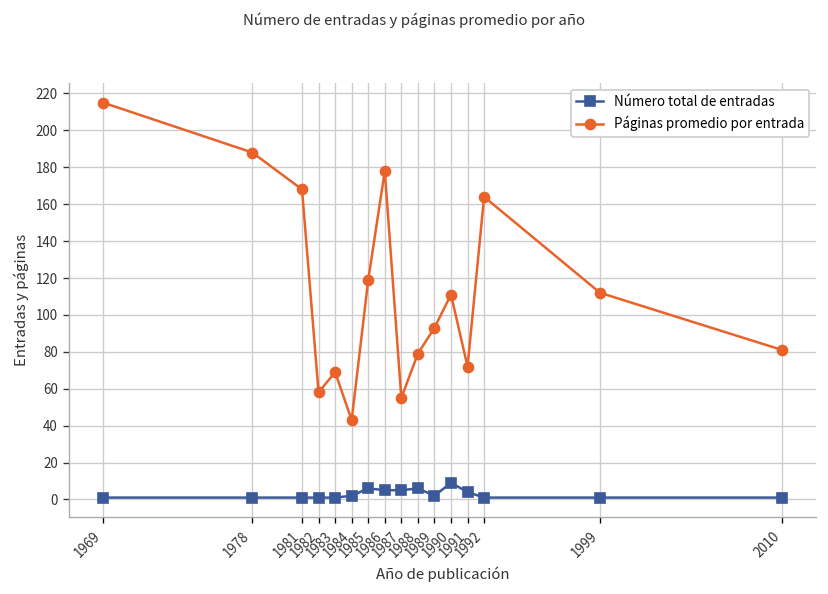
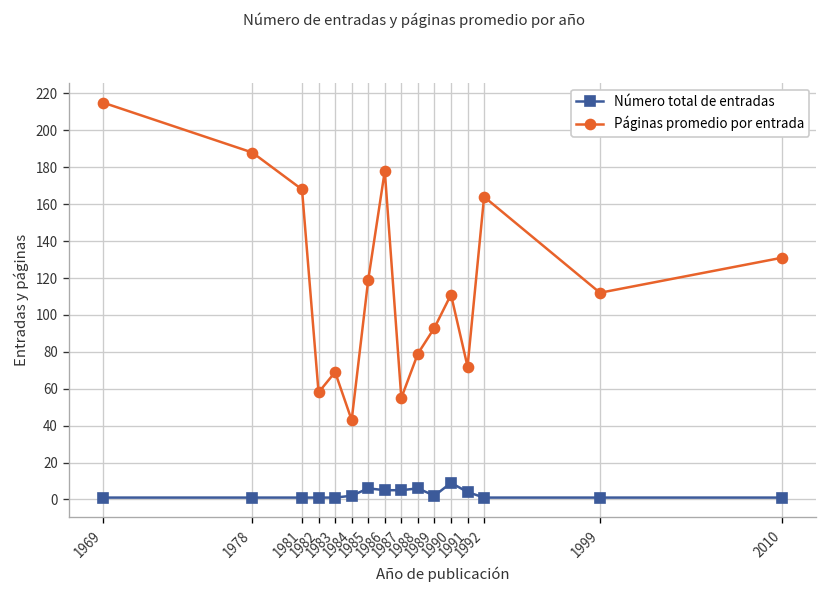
  {
    "Número total de entradas": {
      "1969": 1,
      "1978": 1,
      "1981": 1,
      "1982": 1,
      "1983": 1,
      "1984": 2,
      "1985": 6,
      "1986": 5,
      "1987": 5,
      "1988": 6,
      "1989": 2,
      "1990": 9,
      "1991": 4,
      "1992": 1,
      "1999": 1,
      "2010": 1
    },
    "Páginas promedio por entrada": {
      "1969": 215,
      "1978": 188,
      "1981": 168,
      "1982": 58,
      "1983": 69,
      "1984": 43,
      "1985": 119,
      "1986": 178,
      "1987": 55,
      "1988": 79,
      "1989": 93,
      "1990": 111,
      "1991": 72,
      "1992": 164,
      "1999": 112,
-     "2010": 81
+     "2010": 131
    }
  }
